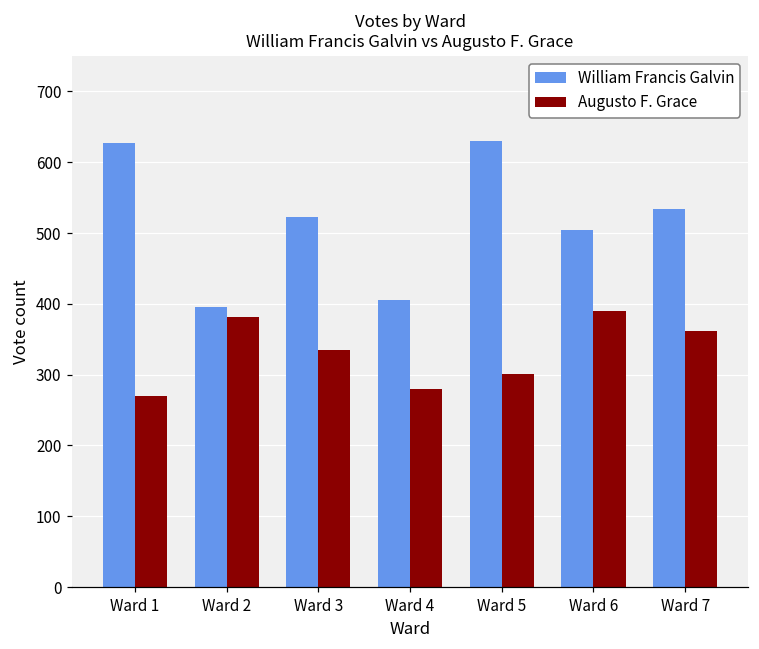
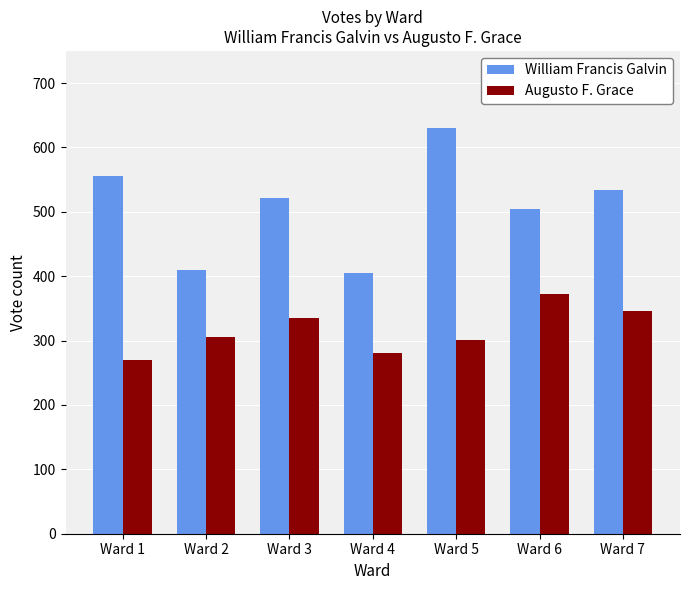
  {
    "William Francis Galvin": {
-     "Ward 1": 630,
-     "Ward 2": 400,
+     "Ward 1": 560,
+     "Ward 2": 410,
      "Ward 3": 520,
      "Ward 4": 410,
      "Ward 5": 630,
      "Ward 6": 500,
      "Ward 7": 530
    },
    "Augusto F. Grace": {
      "Ward 1": 270,
-     "Ward 2": 380,
+     "Ward 2": 310,
      "Ward 3": 340,
      "Ward 4": 280,
      "Ward 5": 300,
-     "Ward 6": 390,
-     "Ward 7": 360
+     "Ward 6": 370,
+     "Ward 7": 350
    }
  }
